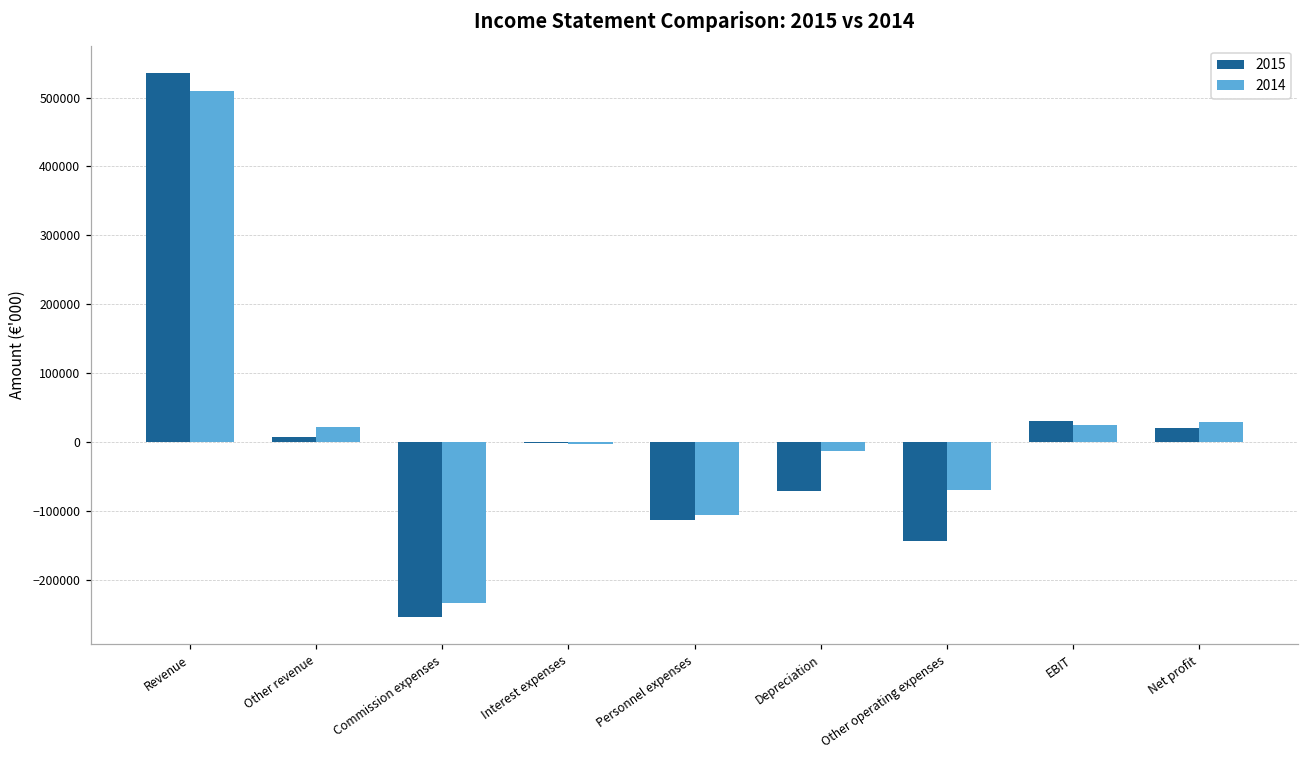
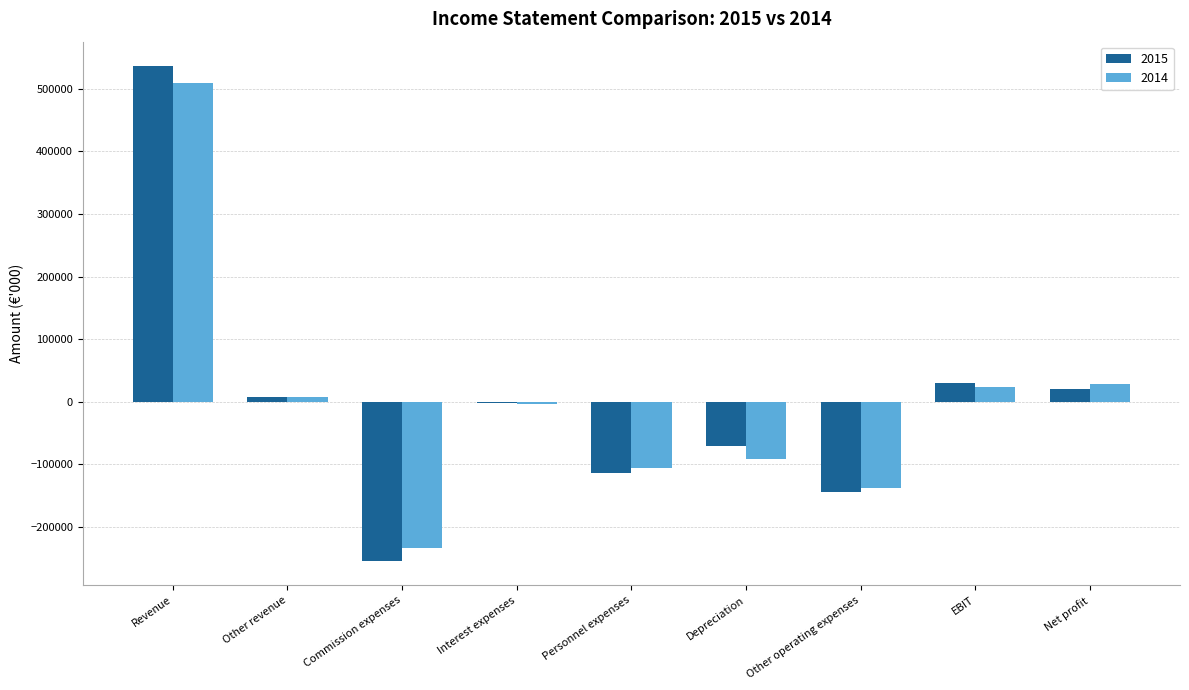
  {
    "2015": {
      "Revenue": 540000,
      "Other revenue": 10000,
      "Commission expenses": -250000,
      "Personnel expenses": -110000,
      "Depreciation": -70000,
      "Other operating expenses": -140000,
      "EBIT": 30000,
      "Net profit": 20000
    },
    "2014": {
      "Revenue": 510000,
-     "Other revenue": 20000,
+     "Other revenue": 10000,
      "Commission expenses": -230000,
      "Personnel expenses": -110000,
-     "Depreciation": -10000,
-     "Other operating expenses": -70000,
+     "Depreciation": -90000,
+     "Other operating expenses": -140000,
      "EBIT": 20000,
      "Net profit": 30000
    }
  }
